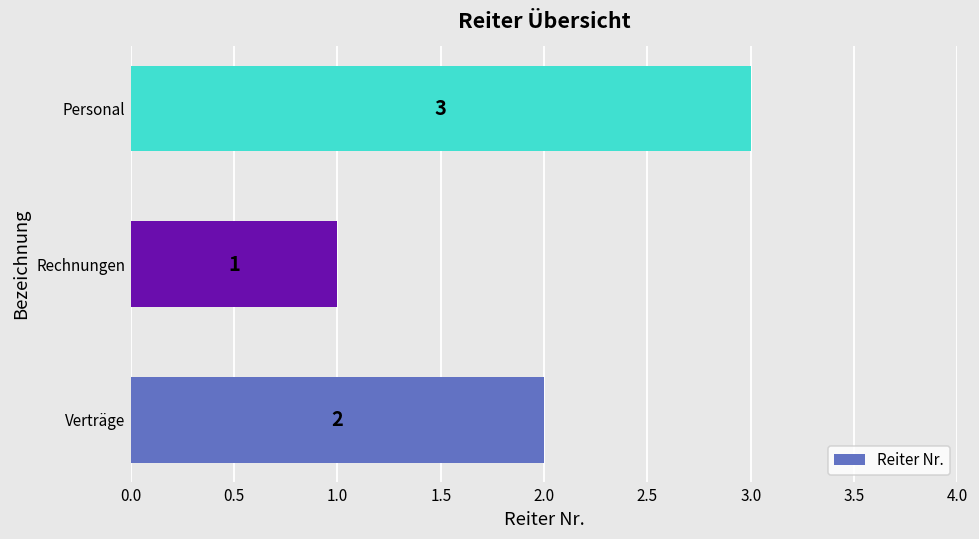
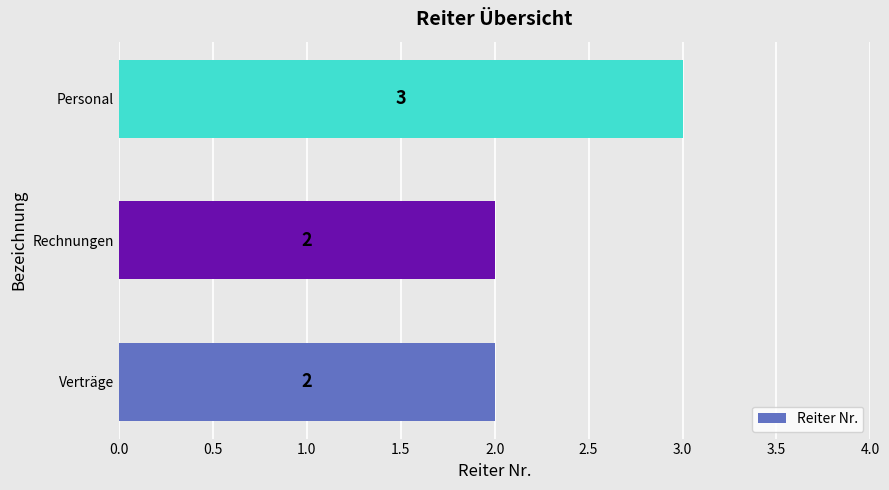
  {
    "Personal": 3,
-   "Rechnungen": 1,
+   "Rechnungen": 2,
    "Verträge": 2
  }
